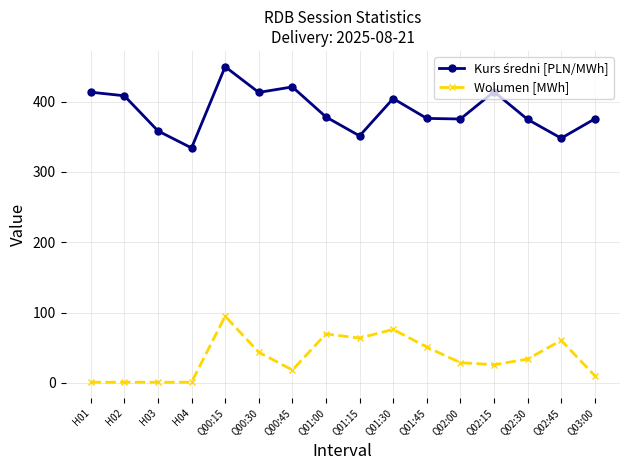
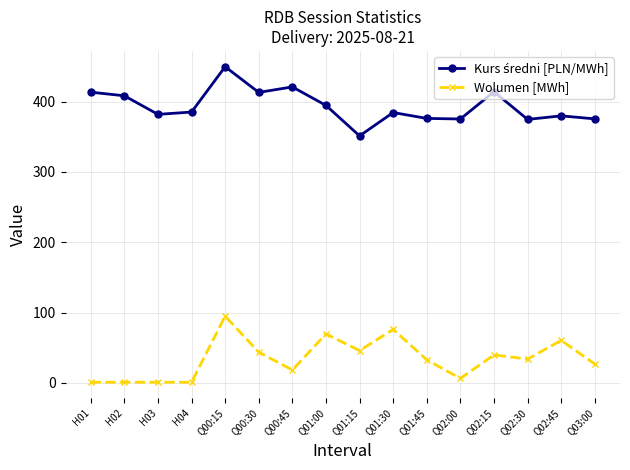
  {
    "Kurs średni [PLN/MWh]": {
      "H01": 410,
      "H02": 410,
-     "H03": 360,
-     "H04": 330,
+     "H03": 380,
+     "H04": 390,
      "Q00:15": 450,
      "Q00:30": 410,
      "Q00:45": 420,
-     "Q01:00": 380,
+     "Q01:00": 390,
      "Q01:15": 350,
-     "Q01:30": 400,
+     "Q01:30": 380,
      "Q01:45": 380,
      "Q02:00": 380,
      "Q02:30": 370,
-     "Q02:45": 350,
+     "Q02:45": 380,
      "Q03:00": 380
    },
    "Wolumen [MWh]": {
      "H01": 0,
      "H02": 0,
      "H03": 0,
      "H04": 0,
      "Q00:15": 90,
      "Q00:30": 40,
      "Q00:45": 20,
      "Q01:00": 70,
-     "Q01:15": 60,
+     "Q01:15": 50,
      "Q01:30": 80,
-     "Q01:45": 50,
-     "Q02:00": 30,
-     "Q02:15": 30,
+     "Q01:45": 30,
+     "Q02:00": 10,
+     "Q02:15": 40,
      "Q02:30": 30,
      "Q02:45": 60,
-     "Q03:00": 10
+     "Q03:00": 30
    }
  }
